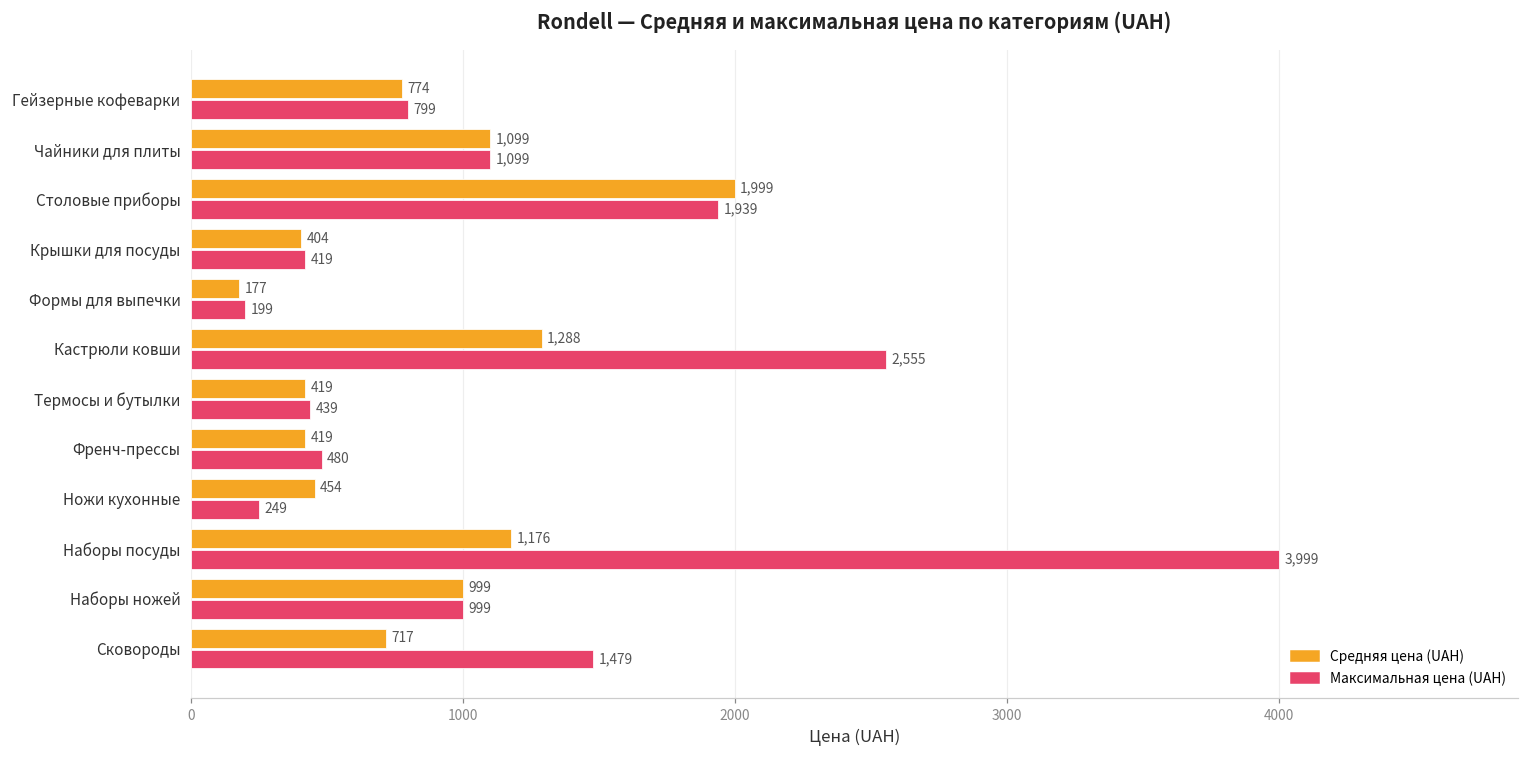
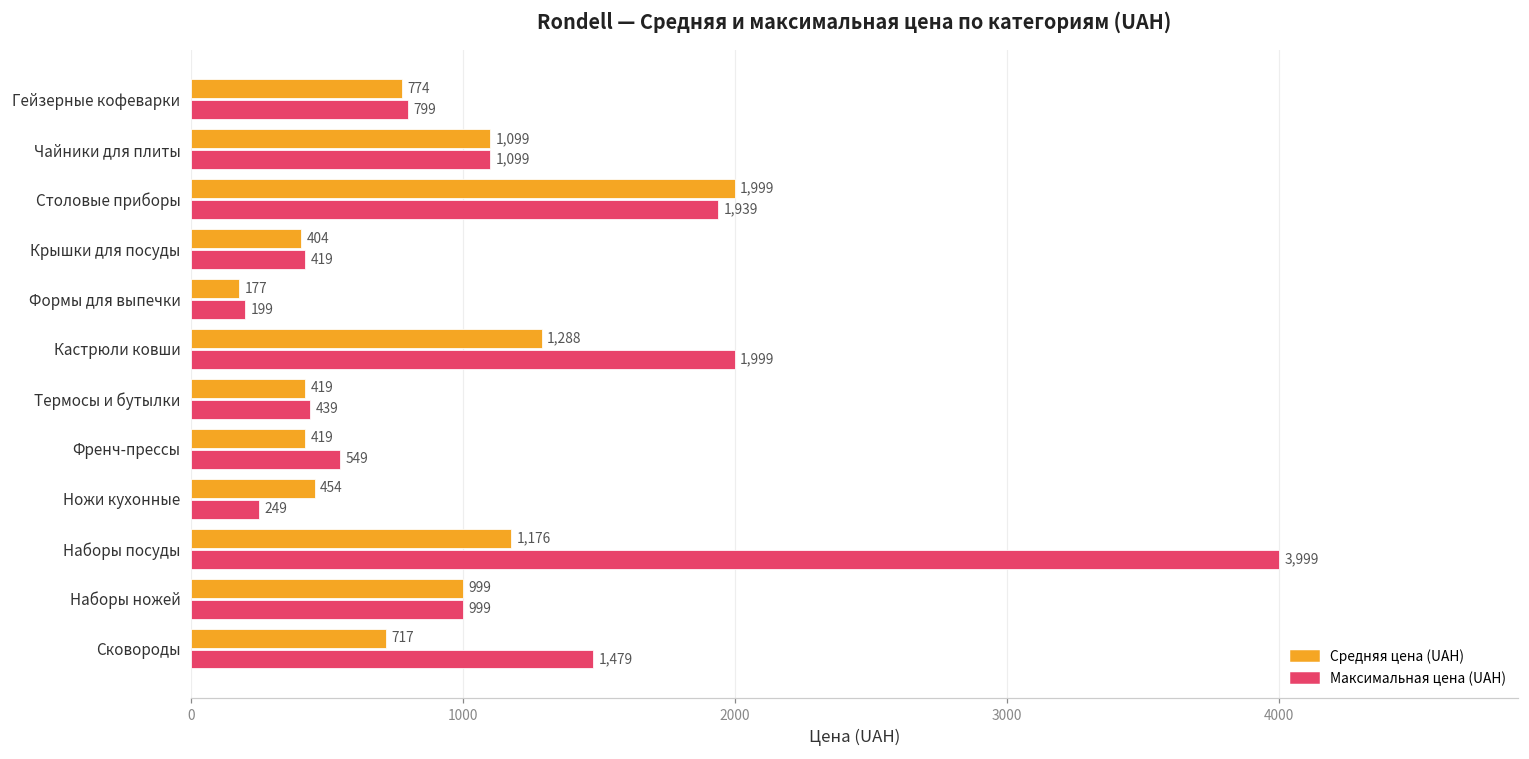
  {
    "Средняя цена (UAH)": {
      "Гейзерные кофеварки": "774",
      "Чайники для плиты": "1,099",
      "Столовые приборы": "1,999",
      "Крышки для посуды": "404",
      "Формы для выпечки": "177",
      "Кастрюли ковши": "1,288",
      "Термосы и бутылки": "419",
      "Френч-прессы": "419",
      "Ножи кухонные": "454",
      "Наборы посуды": "1,176",
      "Наборы ножей": "999",
      "Сковороды": "717"
    },
    "Максимальная цена (UAH)": {
      "Гейзерные кофеварки": "799",
      "Чайники для плиты": "1,099",
      "Столовые приборы": "1,939",
      "Крышки для посуды": "419",
      "Формы для выпечки": "199",
-     "Кастрюли ковши": "2,555",
+     "Кастрюли ковши": "1,999",
      "Термосы и бутылки": "439",
-     "Френч-прессы": "480",
+     "Френч-прессы": "549",
      "Ножи кухонные": "249",
      "Наборы посуды": "3,999",
      "Наборы ножей": "999",
      "Сковороды": "1,479"
    }
  }
